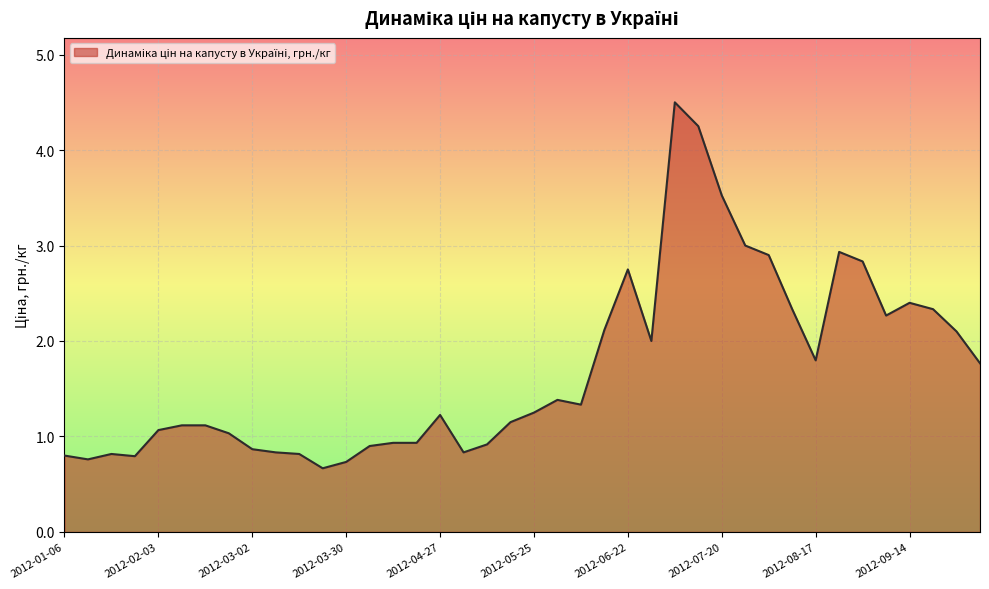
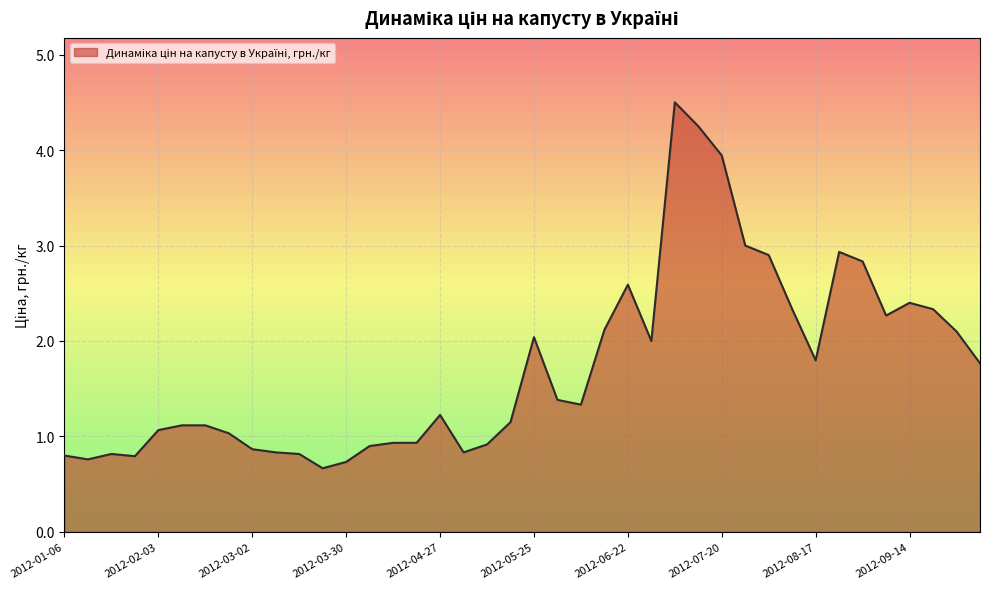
  {
    "2012-01-06": 0.8,
    "2012-02-03": 1.1,
    "2012-03-02": 0.9,
    "2012-03-30": 0.7,
    "2012-04-27": 1.2,
-   "2012-05-25": 1.3,
-   "2012-06-22": 2.8,
-   "2012-07-20": 3.5,
+   "2012-05-25": 2.0,
+   "2012-06-22": 2.6,
+   "2012-07-20": 3.9,
    "2012-08-17": 1.8,
    "2012-09-14": 2.4
  }
